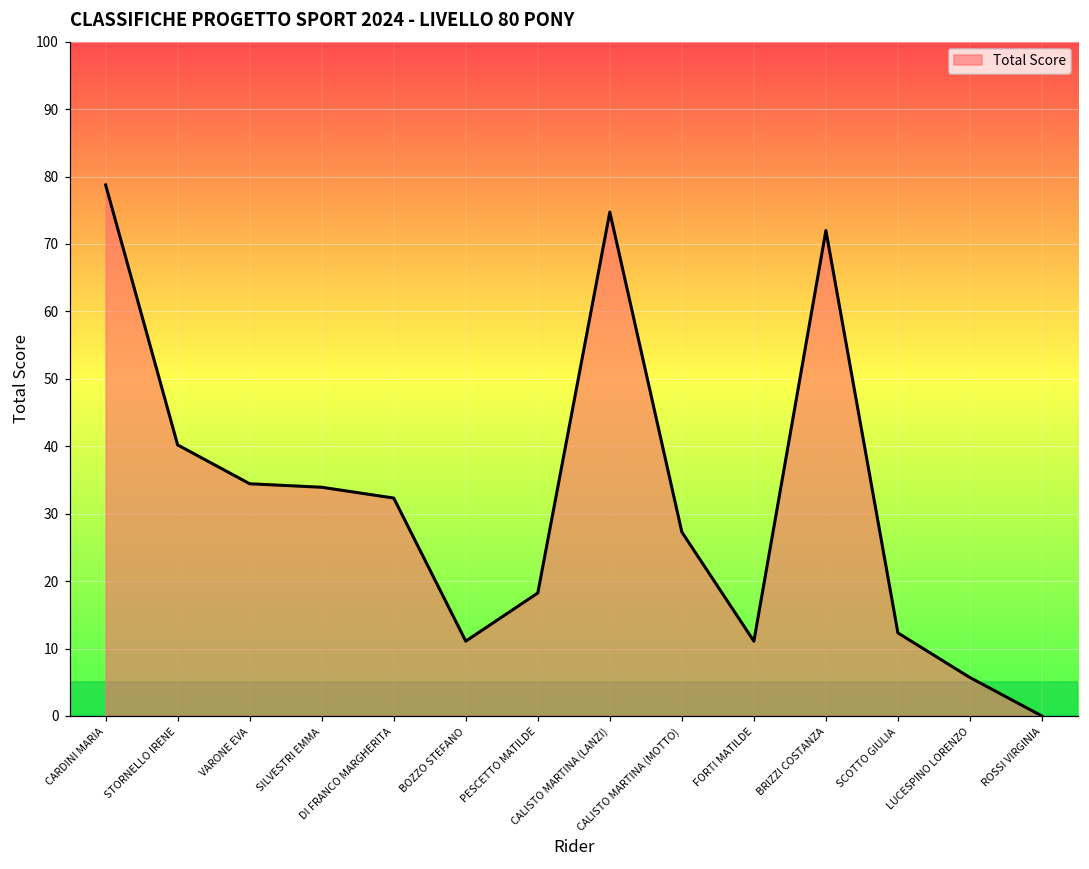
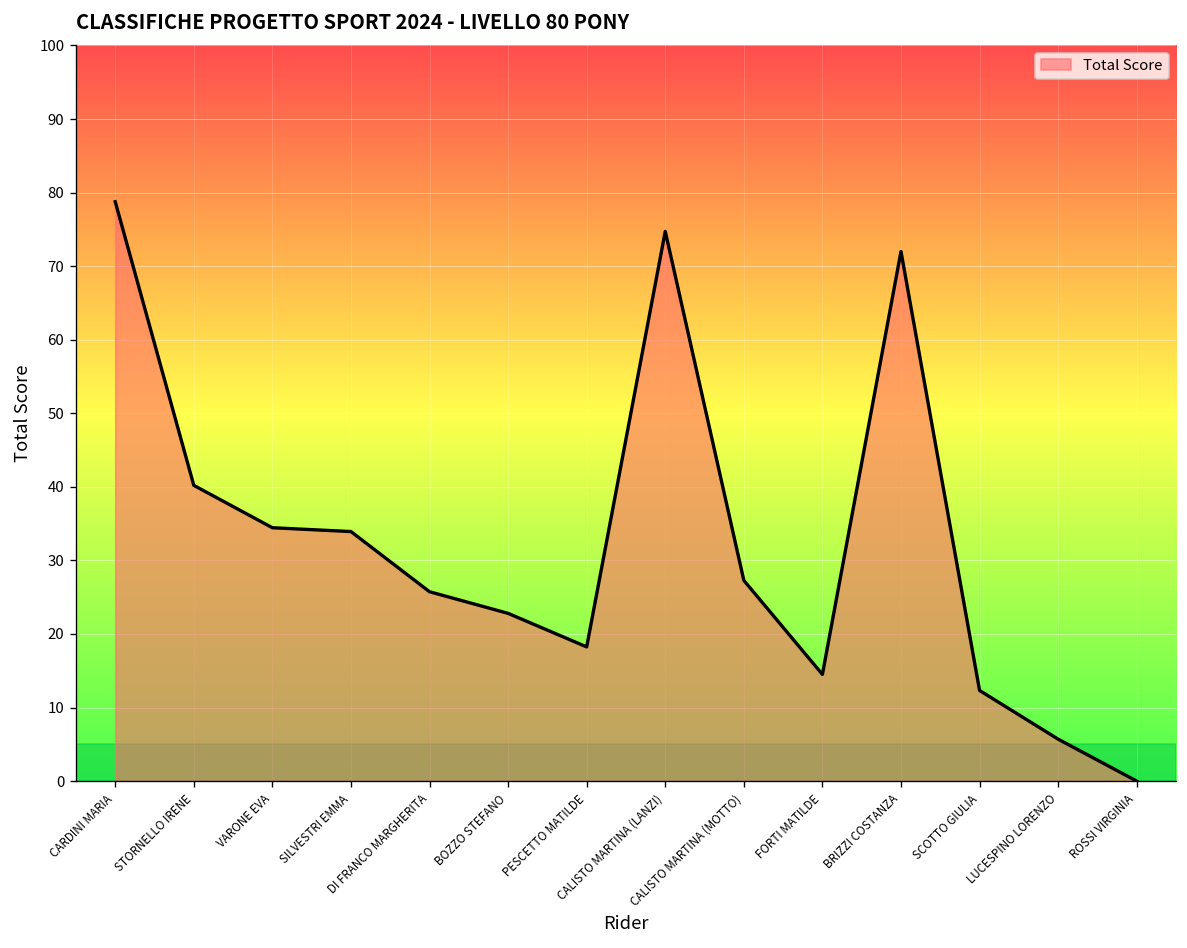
  {
    "CARDINI MARIA": 79,
    "STORNELLO IRENE": 40,
    "VARONE EVA": 34,
    "SILVESTRI EMMA": 34,
-   "DI FRANCO MARGHERITA": 32,
-   "BOZZO STEFANO": 11,
+   "DI FRANCO MARGHERITA": 26,
+   "BOZZO STEFANO": 23,
    "PESCETTO MATILDE": 18,
    "CALISTO MARTINA (LANZI)": 75,
    "CALISTO MARTINA (MOTTO)": 27,
-   "FORTI MATILDE": 11,
+   "FORTI MATILDE": 15,
    "BRIZZI COSTANZA": 72,
    "SCOTTO GIULIA": 12,
    "LUCESPINO LORENZO": 6
  }
